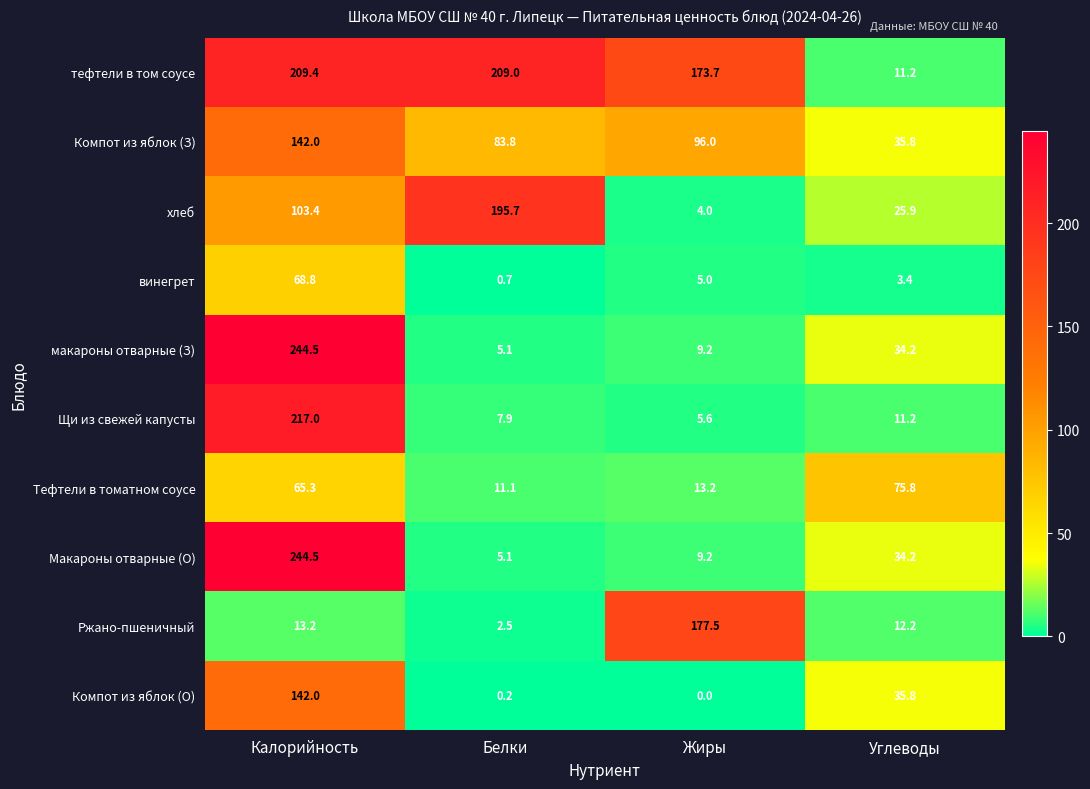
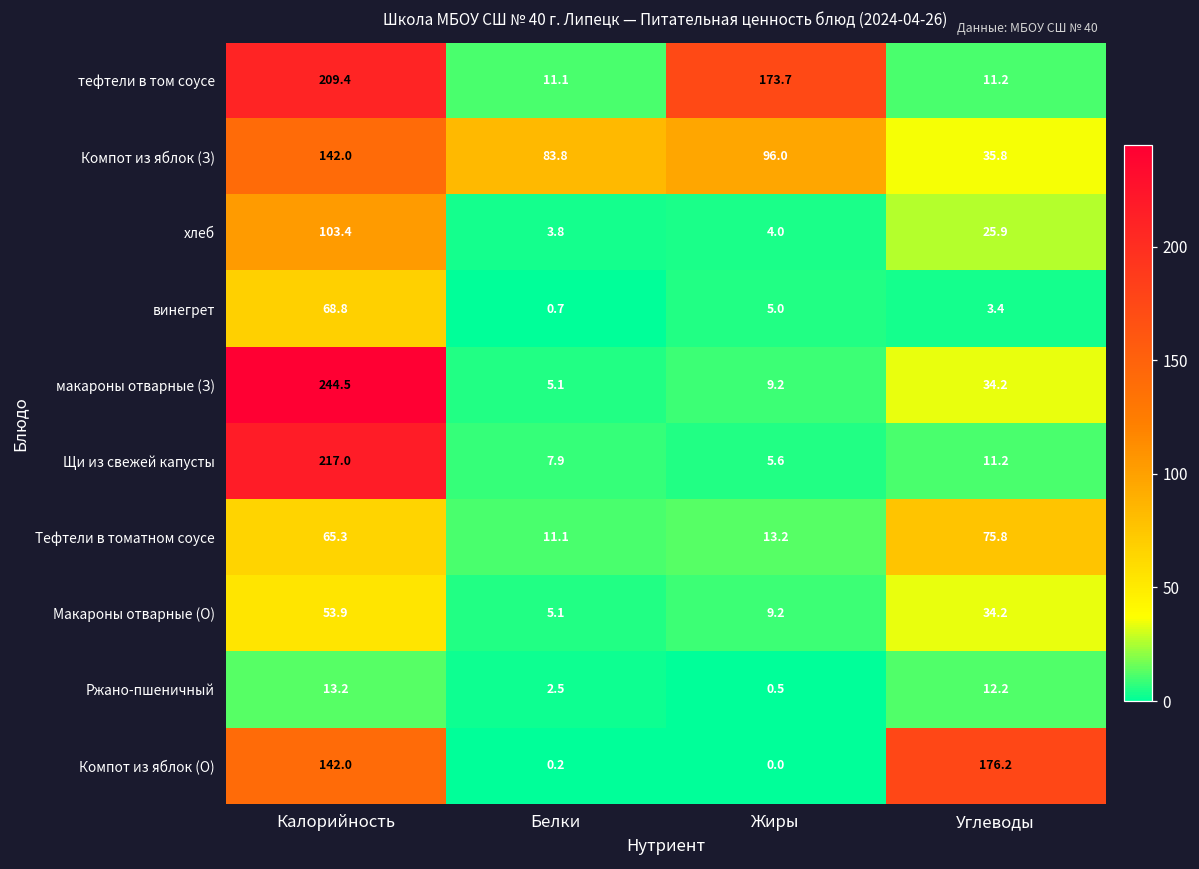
  {
    "тефтели в том соусе": {
      "Калорийность": 209.4,
-     "Белки": 209.0,
+     "Белки": 11.1,
      "Жиры": 173.7,
      "Углеводы": 11.2
    },
    "Компот из яблок (З)": {
      "Калорийность": 142.0,
      "Белки": 83.8,
      "Жиры": 96.0,
      "Углеводы": 35.8
    },
    "хлеб": {
      "Калорийность": 103.4,
-     "Белки": 195.7,
+     "Белки": 3.8,
      "Жиры": 4.0,
      "Углеводы": 25.9
    },
    "винегрет": {
      "Калорийность": 68.8,
      "Белки": 0.7,
      "Жиры": 5.0,
      "Углеводы": 3.4
    },
    "макароны отварные (З)": {
      "Калорийность": 244.5,
      "Белки": 5.1,
      "Жиры": 9.2,
      "Углеводы": 34.2
    },
    "Щи из свежей капусты": {
      "Калорийность": 217.0,
      "Белки": 7.9,
      "Жиры": 5.6,
      "Углеводы": 11.2
    },
    "Тефтели в томатном соусе": {
      "Калорийность": 65.3,
      "Белки": 11.1,
      "Жиры": 13.2,
      "Углеводы": 75.8
    },
    "Макароны отварные (О)": {
-     "Калорийность": 244.5,
+     "Калорийность": 53.9,
      "Белки": 5.1,
      "Жиры": 9.2,
      "Углеводы": 34.2
    },
    "Ржано-пшеничный": {
      "Калорийность": 13.2,
      "Белки": 2.5,
-     "Жиры": 177.5,
+     "Жиры": 0.5,
      "Углеводы": 12.2
    },
    "Компот из яблок (О)": {
      "Калорийность": 142.0,
      "Белки": 0.2,
      "Жиры": 0.0,
-     "Углеводы": 35.8
+     "Углеводы": 176.2
    }
  }
